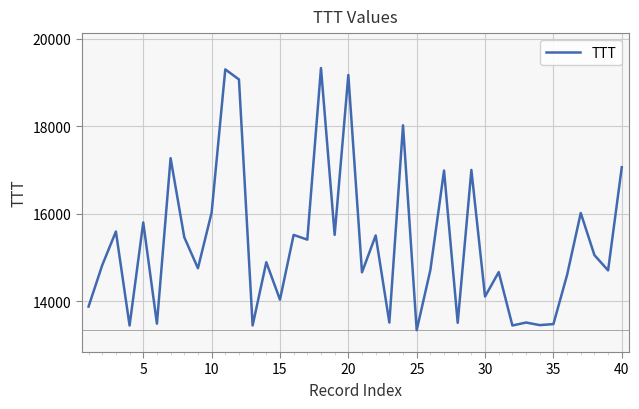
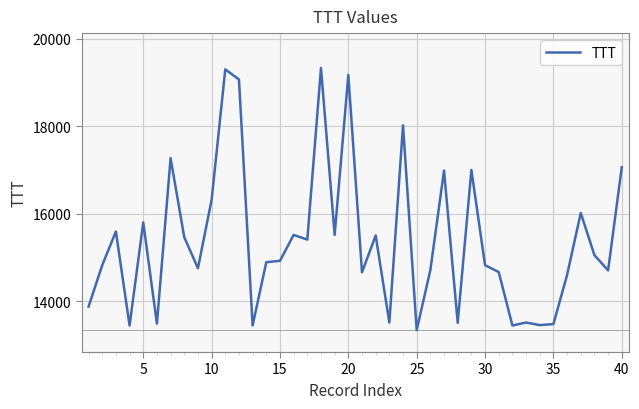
  {
    "5": 15800,
-   "10": 16000,
-   "15": 14000,
+   "10": 16300,
+   "15": 14900,
    "20": 19200,
    "25": 13300,
-   "30": 14100,
+   "30": 14800,
    "35": 13500,
    "40": 17100
  }
